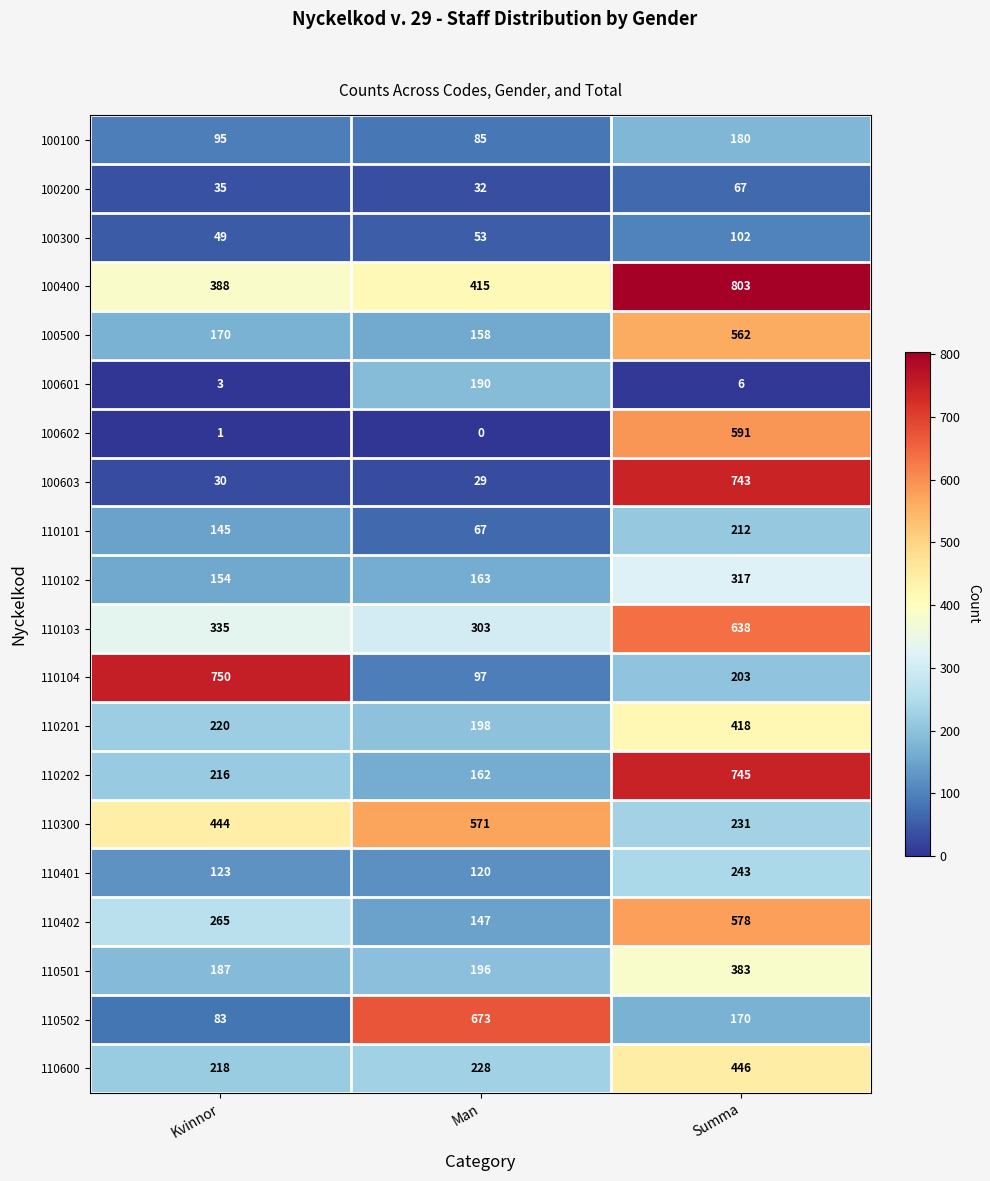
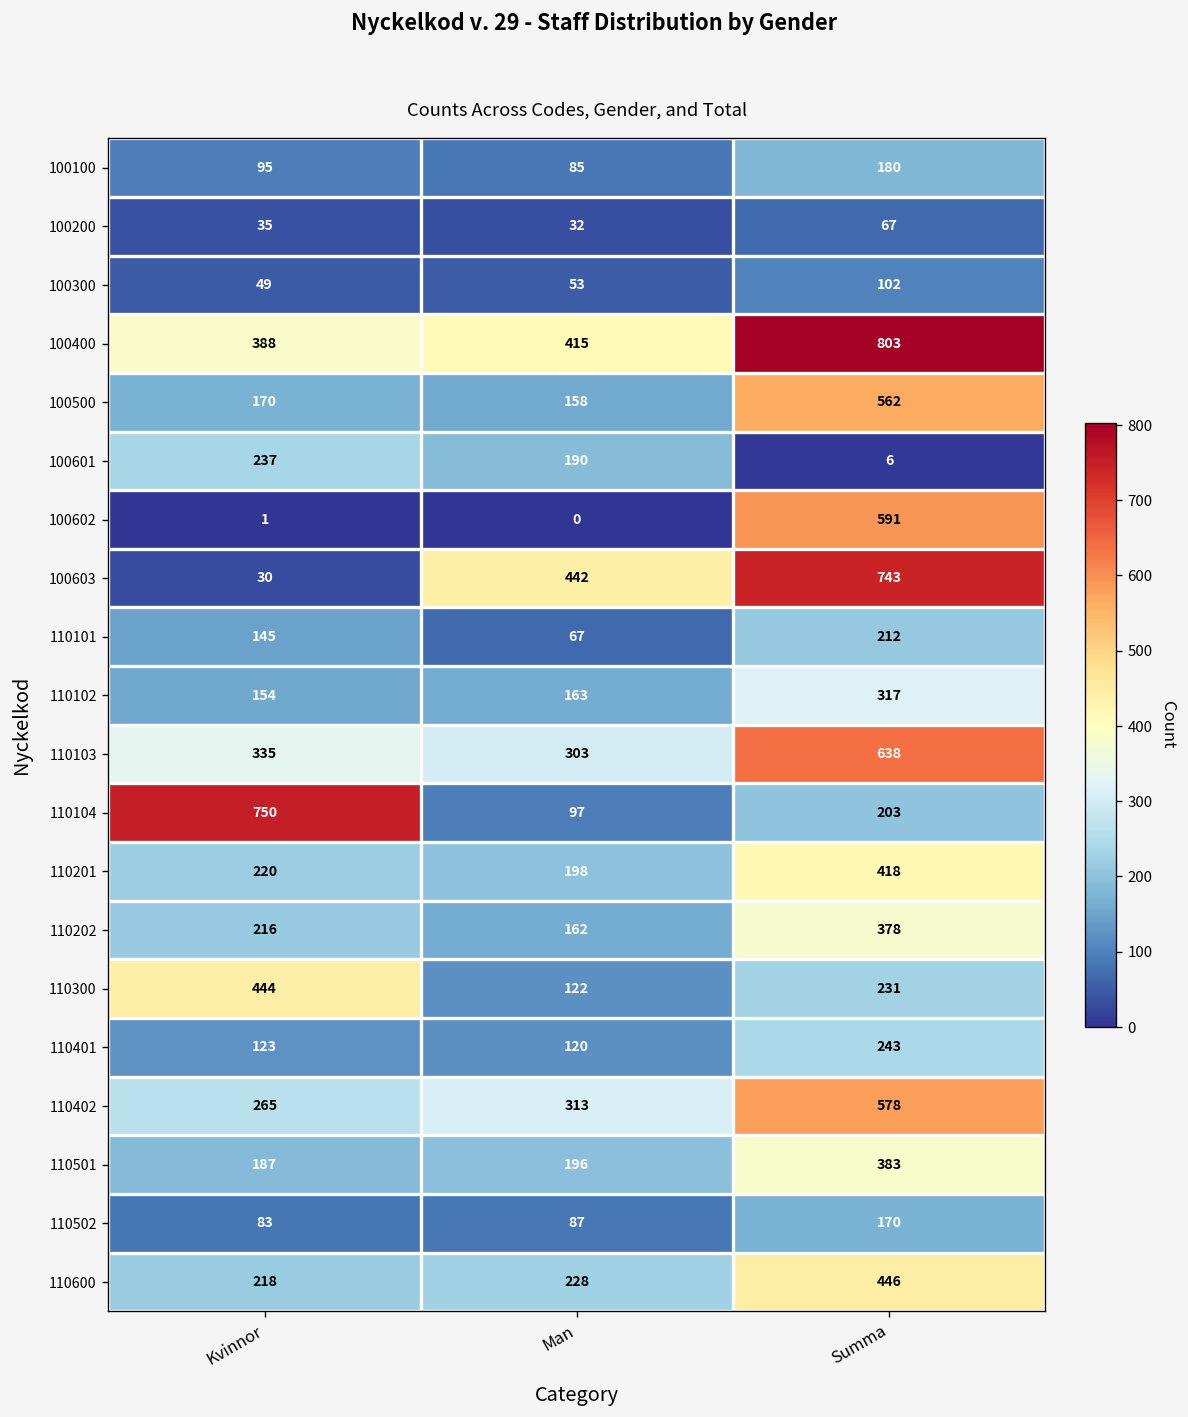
  {
    "100100": {
      "Kvinnor": 95,
      "Man": 85,
      "Summa": 180
    },
    "100200": {
      "Kvinnor": 35,
      "Man": 32,
      "Summa": 67
    },
    "100300": {
      "Kvinnor": 49,
      "Man": 53,
      "Summa": 102
    },
    "100400": {
      "Kvinnor": 388,
      "Man": 415,
      "Summa": 803
    },
    "100500": {
      "Kvinnor": 170,
      "Man": 158,
      "Summa": 562
    },
    "100601": {
-     "Kvinnor": 3,
+     "Kvinnor": 237,
      "Man": 190,
      "Summa": 6
    },
    "100602": {
      "Kvinnor": 1,
      "Man": 0,
      "Summa": 591
    },
    "100603": {
      "Kvinnor": 30,
-     "Man": 29,
+     "Man": 442,
      "Summa": 743
    },
    "110101": {
      "Kvinnor": 145,
      "Man": 67,
      "Summa": 212
    },
    "110102": {
      "Kvinnor": 154,
      "Man": 163,
      "Summa": 317
    },
    "110103": {
      "Kvinnor": 335,
      "Man": 303,
      "Summa": 638
    },
    "110104": {
      "Kvinnor": 750,
      "Man": 97,
      "Summa": 203
    },
    "110201": {
      "Kvinnor": 220,
      "Man": 198,
      "Summa": 418
    },
    "110202": {
      "Kvinnor": 216,
      "Man": 162,
-     "Summa": 745
+     "Summa": 378
    },
    "110300": {
      "Kvinnor": 444,
-     "Man": 571,
+     "Man": 122,
      "Summa": 231
    },
    "110401": {
      "Kvinnor": 123,
      "Man": 120,
      "Summa": 243
    },
    "110402": {
      "Kvinnor": 265,
-     "Man": 147,
+     "Man": 313,
      "Summa": 578
    },
    "110501": {
      "Kvinnor": 187,
      "Man": 196,
      "Summa": 383
    },
    "110502": {
      "Kvinnor": 83,
-     "Man": 673,
+     "Man": 87,
      "Summa": 170
    },
    "110600": {
      "Kvinnor": 218,
      "Man": 228,
      "Summa": 446
    }
  }
